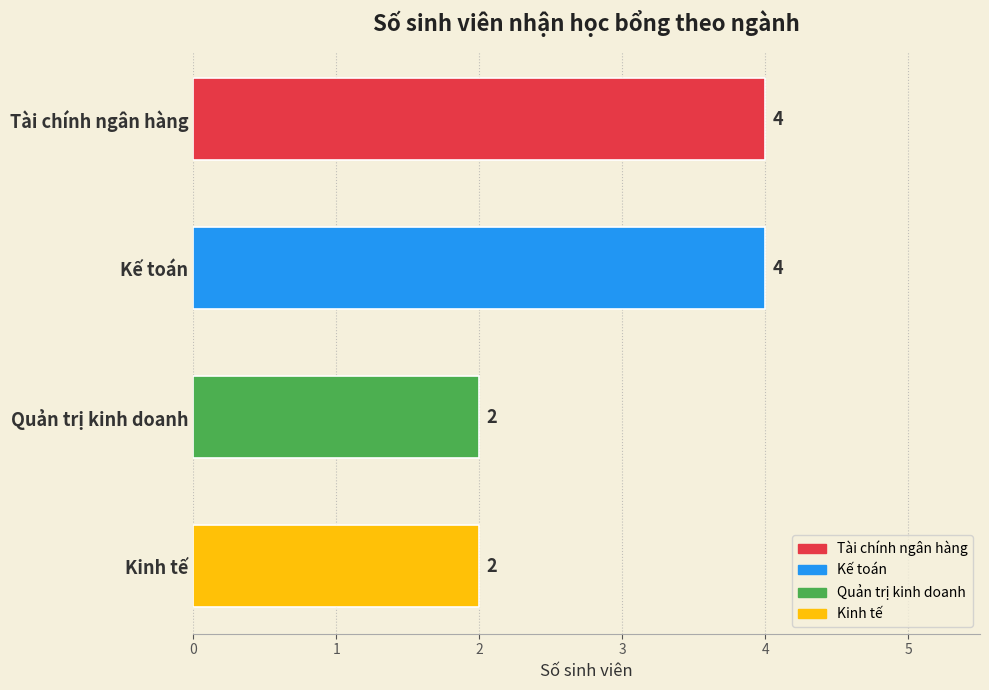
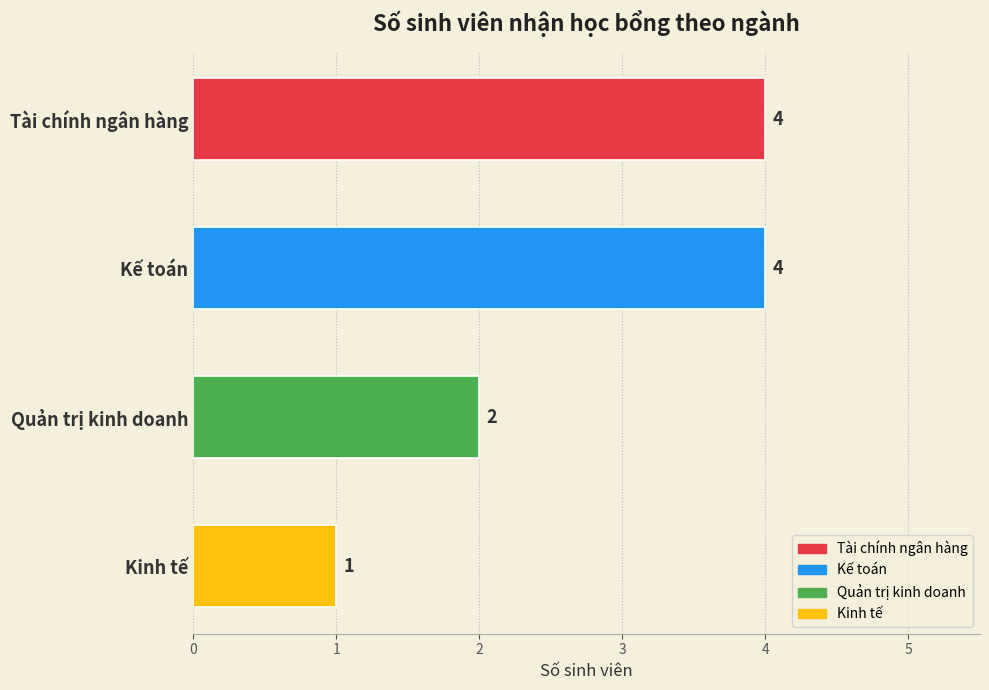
  {
    "Tài chính ngân hàng": 4,
    "Kế toán": 4,
    "Quản trị kinh doanh": 2,
-   "Kinh tế": 2
+   "Kinh tế": 1
  }
